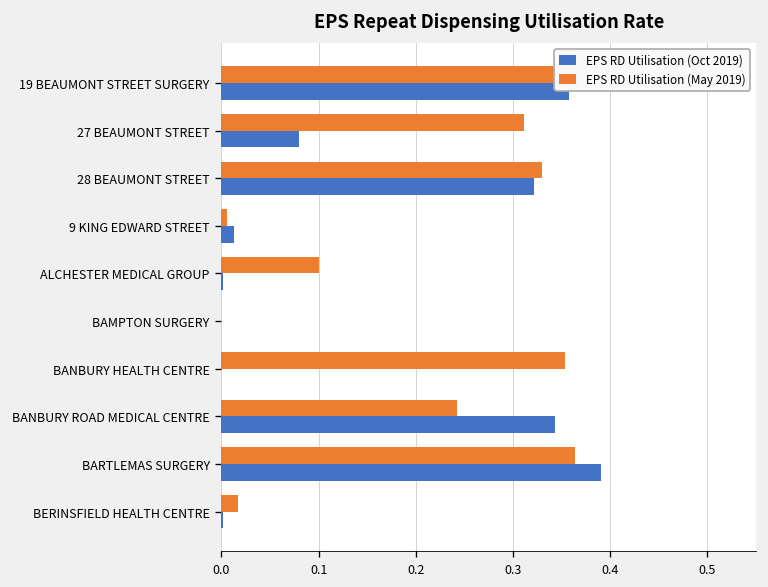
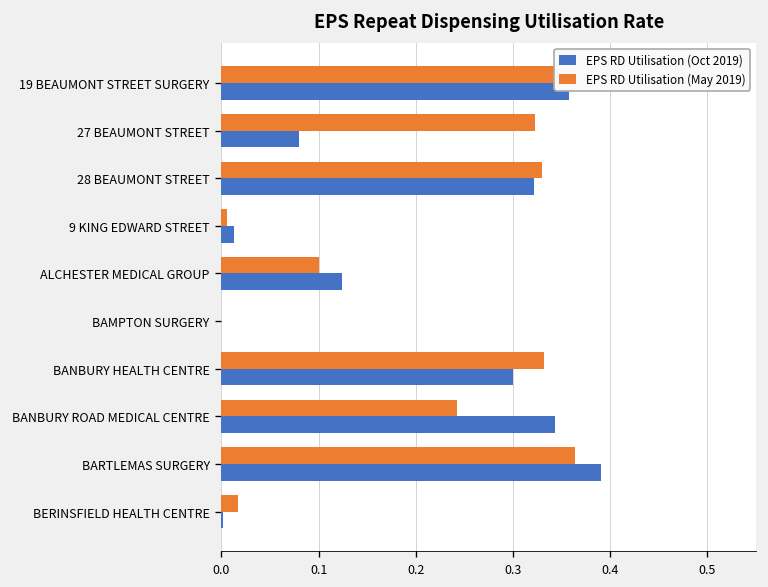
  {
    "EPS RD Utilisation (Oct 2019)": {
      "19 BEAUMONT STREET SURGERY": 0.36,
      "27 BEAUMONT STREET": 0.08,
      "28 BEAUMONT STREET": 0.32,
      "9 KING EDWARD STREET": 0.01,
-     "ALCHESTER MEDICAL GROUP": 0.00,
+     "ALCHESTER MEDICAL GROUP": 0.12,
      "BAMPTON SURGERY": 0.00,
-     "BANBURY HEALTH CENTRE": 0.0,
+     "BANBURY HEALTH CENTRE": 0.3,
      "BANBURY ROAD MEDICAL CENTRE": 0.34,
      "BARTLEMAS SURGERY": 0.39
    },
    "EPS RD Utilisation (May 2019)": {
-     "27 BEAUMONT STREET": 0.31,
+     "27 BEAUMONT STREET": 0.32,
      "28 BEAUMONT STREET": 0.33,
      "9 KING EDWARD STREET": 0.01,
      "ALCHESTER MEDICAL GROUP": 0.10,
      "BAMPTON SURGERY": 0.00,
-     "BANBURY HEALTH CENTRE": 0.35,
+     "BANBURY HEALTH CENTRE": 0.33,
      "BANBURY ROAD MEDICAL CENTRE": 0.24,
      "BARTLEMAS SURGERY": 0.36,
      "BERINSFIELD HEALTH CENTRE": 0.02
    }
  }
